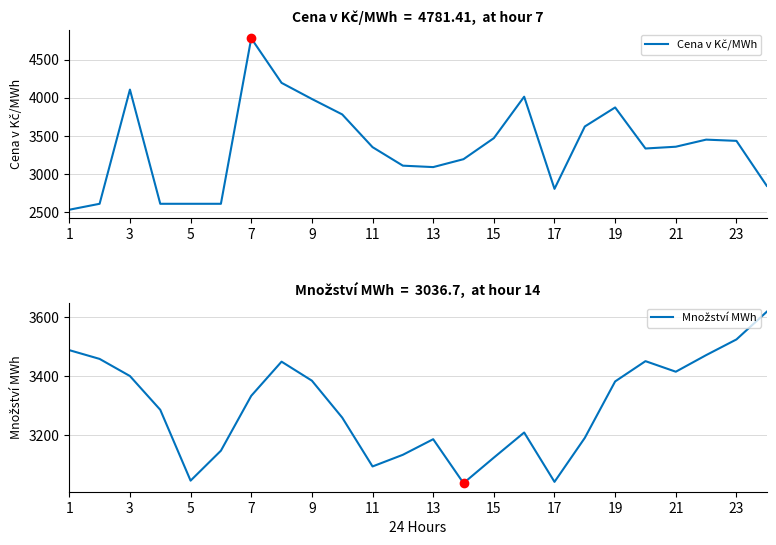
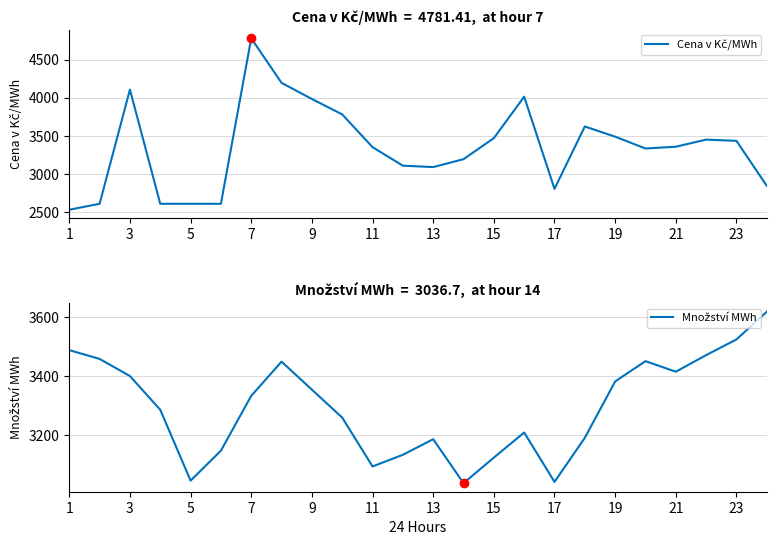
  {
    "Cena v Kč/MWh = 4781.41, at hour 7": {
      "Cena v Kč/MWh": {
        "1": 2500,
        "3": 4100,
        "5": 2600,
        "9": 4000,
        "11": 3400,
        "13": 3100,
        "15": 3500,
        "17": 2800,
-       "19": 3900,
+       "19": 3500,
        "21": 3400,
        "23": 3400
      }
    },
    "Množství MWh = 3036.7, at hour 14": {
      "Množství MWh": {
        "1": 3490,
        "3": 3400,
        "5": 3050,
        "7": 3330,
-       "9": 3380,
+       "9": 3350,
        "11": 3090,
        "13": 3190,
        "15": 3120,
        "17": 3040,
        "19": 3380,
        "21": 3410,
        "23": 3520
      }
    }
  }
